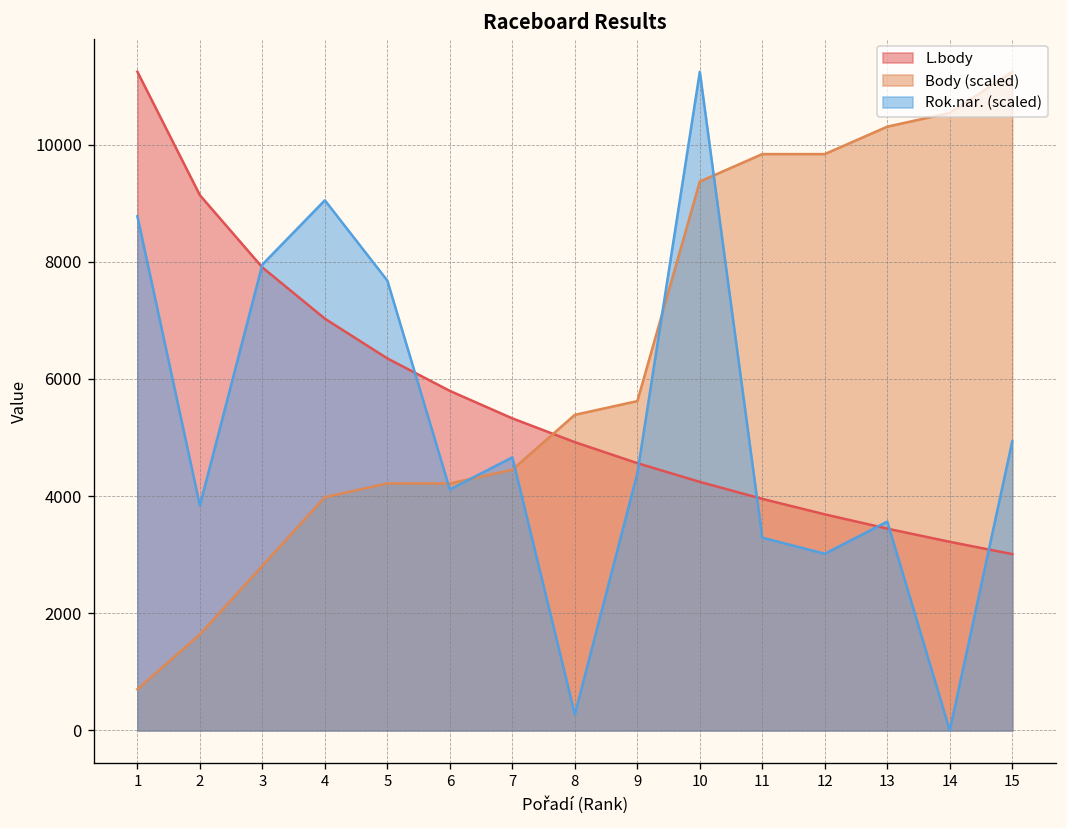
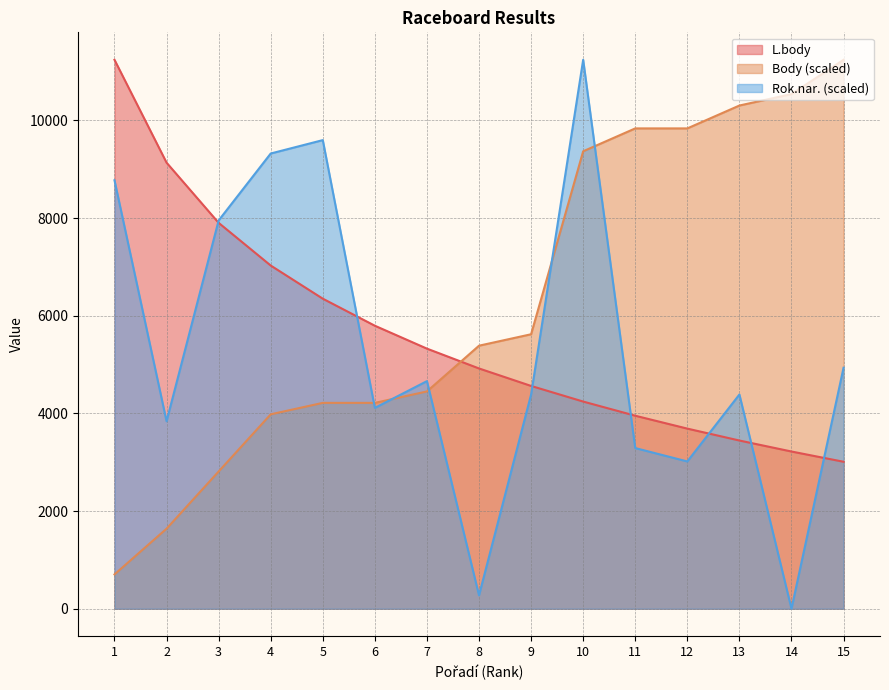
  {
    "Rok.nar. (scaled)": {
      "1": 8800,
      "2": 3800,
-     "4": 9000,
-     "5": 7700,
+     "4": 9300,
+     "5": 9600,
      "6": 4100,
      "7": 4700,
      "8": 300,
      "9": 4400,
      "10": 11200,
      "11": 3300,
      "12": 3000,
-     "13": 3600,
+     "13": 4400,
      "14": 0,
      "15": 4900
    }
  }
